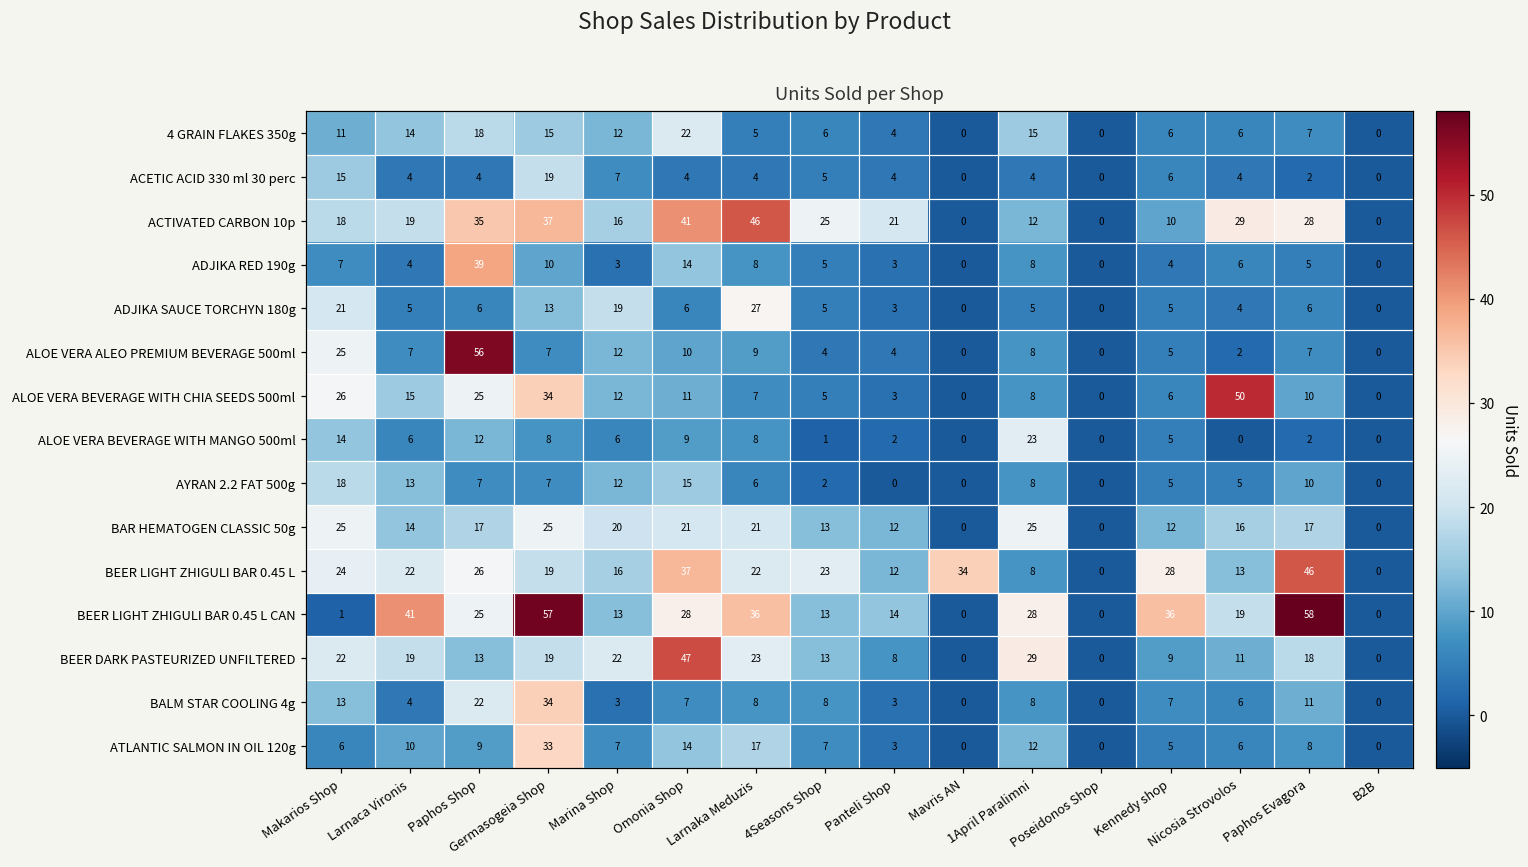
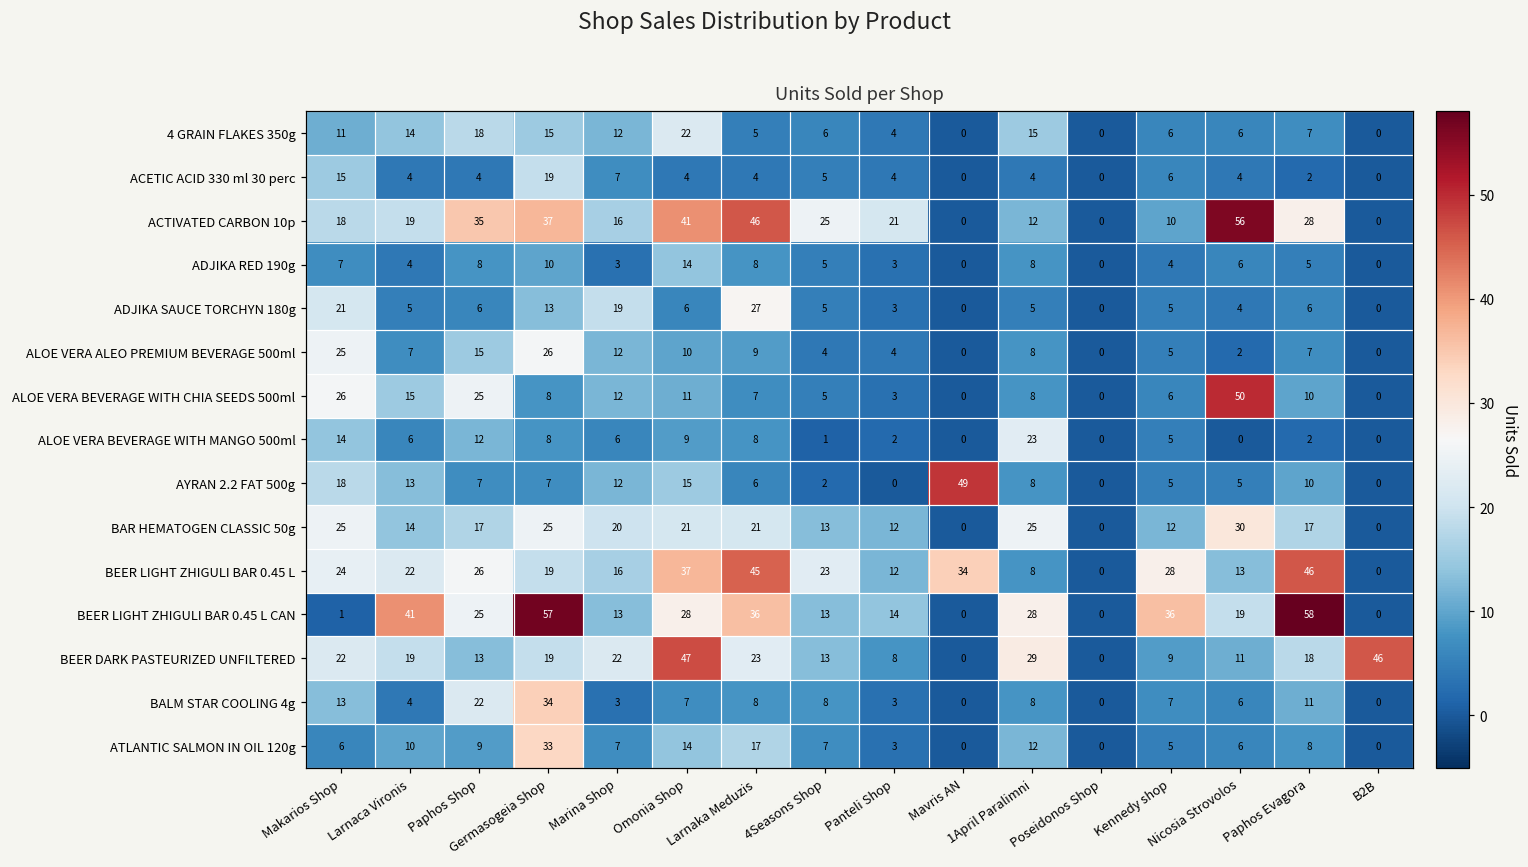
  {
    "ACTIVATED CARBON 10p": {
      "Makarios Shop": 18,
      "Larnaca Vironis": 19,
      "Paphos Shop": 35,
      "Germasogeia Shop": 37,
      "Marina Shop": 16,
      "Omonia Shop": 41,
      "Larnaka Meduzis": 46,
      "4Seasons Shop": 25,
      "Panteli Shop": 21,
      "Mavris AN": 0,
      "1April Paralimni": 12,
      "Poseidonos Shop": 0,
      "Kennedy shop": 10,
-     "Nicosia Strovolos": 29,
+     "Nicosia Strovolos": 56,
      "Paphos Evagora": 28,
      "B2B": 0
    },
    "ADJIKA RED 190g": {
      "Makarios Shop": 7,
      "Larnaca Vironis": 4,
-     "Paphos Shop": 39,
+     "Paphos Shop": 8,
      "Germasogeia Shop": 10,
      "Marina Shop": 3,
      "Omonia Shop": 14,
      "Larnaka Meduzis": 8,
      "4Seasons Shop": 5,
      "Panteli Shop": 3,
      "Mavris AN": 0,
      "1April Paralimni": 8,
      "Poseidonos Shop": 0,
      "Kennedy shop": 4,
      "Nicosia Strovolos": 6,
      "Paphos Evagora": 5,
      "B2B": 0
    },
    "ALOE VERA ALEO PREMIUM BEVERAGE 500ml": {
      "Makarios Shop": 25,
      "Larnaca Vironis": 7,
-     "Paphos Shop": 56,
-     "Germasogeia Shop": 7,
+     "Paphos Shop": 15,
+     "Germasogeia Shop": 26,
      "Marina Shop": 12,
      "Omonia Shop": 10,
      "Larnaka Meduzis": 9,
      "4Seasons Shop": 4,
      "Panteli Shop": 4,
      "Mavris AN": 0,
      "1April Paralimni": 8,
      "Poseidonos Shop": 0,
      "Kennedy shop": 5,
      "Nicosia Strovolos": 2,
      "Paphos Evagora": 7,
      "B2B": 0
    },
    "ALOE VERA BEVERAGE WITH CHIA SEEDS 500ml": {
      "Makarios Shop": 26,
      "Larnaca Vironis": 15,
      "Paphos Shop": 25,
-     "Germasogeia Shop": 34,
+     "Germasogeia Shop": 8,
      "Marina Shop": 12,
      "Omonia Shop": 11,
      "Larnaka Meduzis": 7,
      "4Seasons Shop": 5,
      "Panteli Shop": 3,
      "Mavris AN": 0,
      "1April Paralimni": 8,
      "Poseidonos Shop": 0,
      "Kennedy shop": 6,
      "Nicosia Strovolos": 50,
      "Paphos Evagora": 10,
      "B2B": 0
    },
    "AYRAN 2.2 FAT 500g": {
      "Makarios Shop": 18,
      "Larnaca Vironis": 13,
      "Paphos Shop": 7,
      "Germasogeia Shop": 7,
      "Marina Shop": 12,
      "Omonia Shop": 15,
      "Larnaka Meduzis": 6,
      "4Seasons Shop": 2,
      "Panteli Shop": 0,
-     "Mavris AN": 0,
+     "Mavris AN": 49,
      "1April Paralimni": 8,
      "Poseidonos Shop": 0,
      "Kennedy shop": 5,
      "Nicosia Strovolos": 5,
      "Paphos Evagora": 10,
      "B2B": 0
    },
    "BAR HEMATOGEN CLASSIC 50g": {
      "Makarios Shop": 25,
      "Larnaca Vironis": 14,
      "Paphos Shop": 17,
      "Germasogeia Shop": 25,
      "Marina Shop": 20,
      "Omonia Shop": 21,
      "Larnaka Meduzis": 21,
      "4Seasons Shop": 13,
      "Panteli Shop": 12,
      "Mavris AN": 0,
      "1April Paralimni": 25,
      "Poseidonos Shop": 0,
      "Kennedy shop": 12,
-     "Nicosia Strovolos": 16,
+     "Nicosia Strovolos": 30,
      "Paphos Evagora": 17,
      "B2B": 0
    },
    "BEER LIGHT ZHIGULI BAR 0.45 L": {
      "Makarios Shop": 24,
      "Larnaca Vironis": 22,
      "Paphos Shop": 26,
      "Germasogeia Shop": 19,
      "Marina Shop": 16,
      "Omonia Shop": 37,
-     "Larnaka Meduzis": 22,
+     "Larnaka Meduzis": 45,
      "4Seasons Shop": 23,
      "Panteli Shop": 12,
      "Mavris AN": 34,
      "1April Paralimni": 8,
      "Poseidonos Shop": 0,
      "Kennedy shop": 28,
      "Nicosia Strovolos": 13,
      "Paphos Evagora": 46,
      "B2B": 0
    },
    "BEER DARK PASTEURIZED UNFILTERED": {
      "Makarios Shop": 22,
      "Larnaca Vironis": 19,
      "Paphos Shop": 13,
      "Germasogeia Shop": 19,
      "Marina Shop": 22,
      "Omonia Shop": 47,
      "Larnaka Meduzis": 23,
      "4Seasons Shop": 13,
      "Panteli Shop": 8,
      "Mavris AN": 0,
      "1April Paralimni": 29,
      "Poseidonos Shop": 0,
      "Kennedy shop": 9,
      "Nicosia Strovolos": 11,
      "Paphos Evagora": 18,
-     "B2B": 0
+     "B2B": 46
    }
  }
